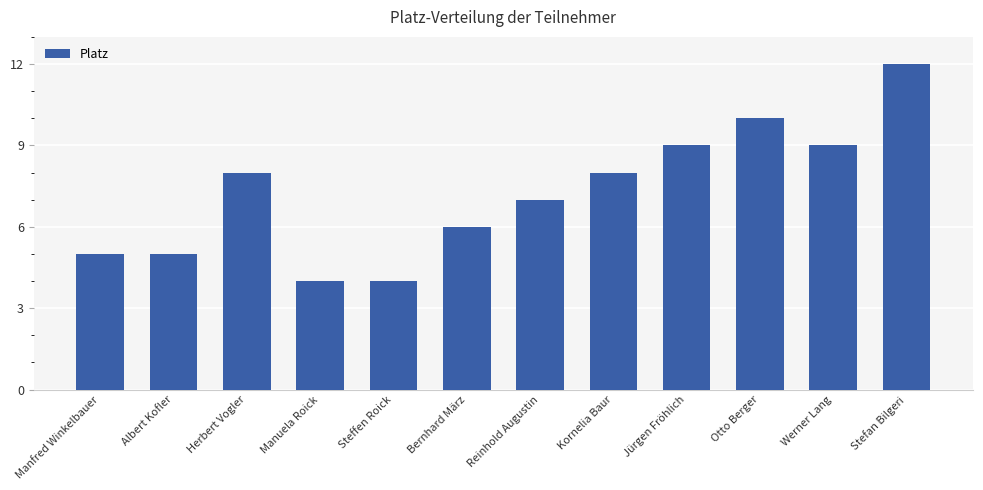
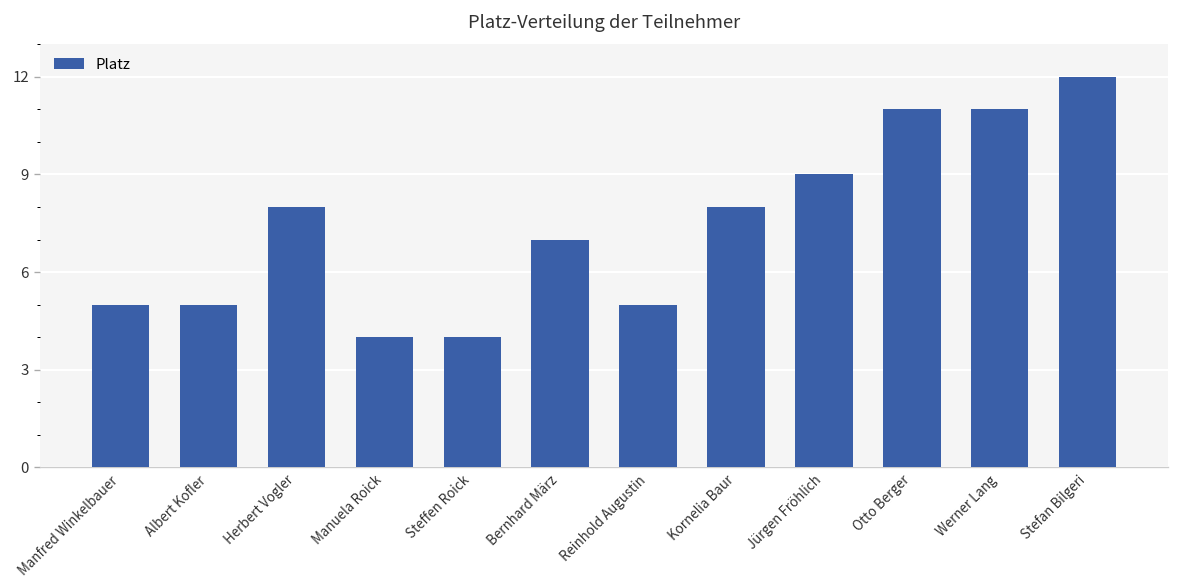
  {
    "Manfred Winkelbauer": 5,
    "Albert Kofler": 5,
    "Herbert Vogler": 8,
    "Manuela Roick": 4,
    "Steffen Roick": 4,
-   "Bernhard März": 6,
-   "Reinhold Augustin": 7,
+   "Bernhard März": 7,
+   "Reinhold Augustin": 5,
    "Kornelia Baur": 8,
    "Jürgen Fröhlich": 9,
-   "Otto Berger": 10,
-   "Werner Lang": 9,
+   "Otto Berger": 11,
+   "Werner Lang": 11,
    "Stefan Bilgeri": 12
  }
